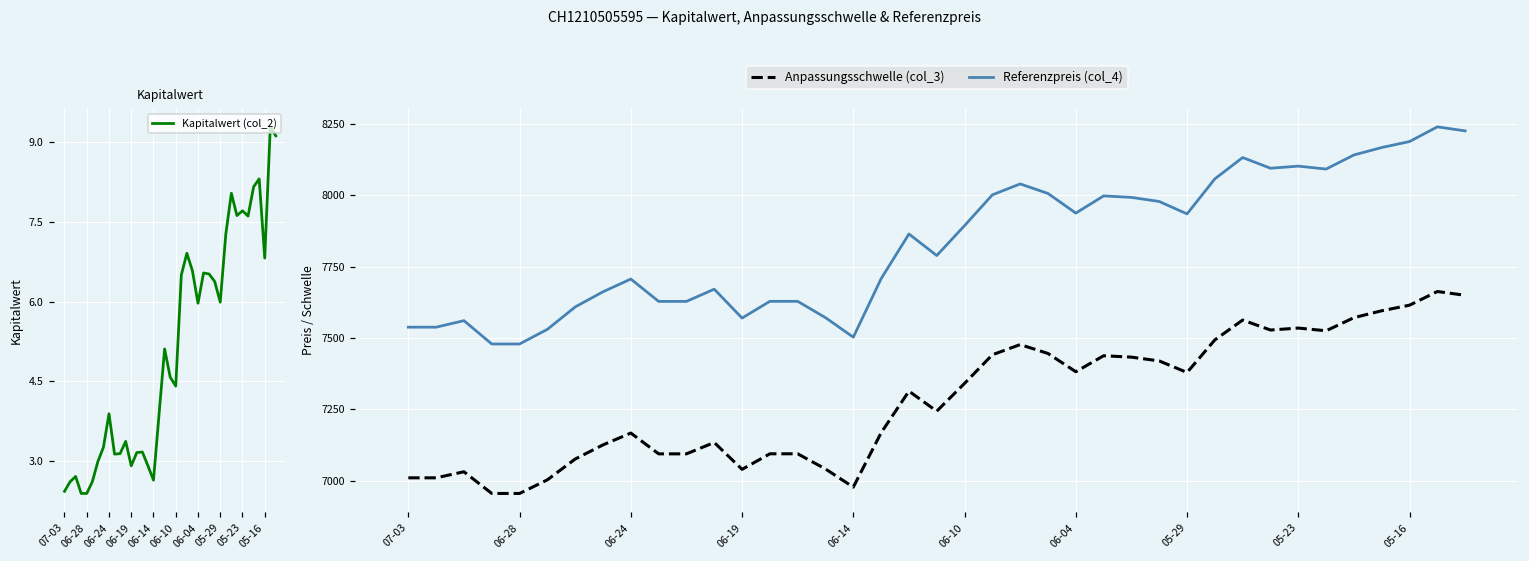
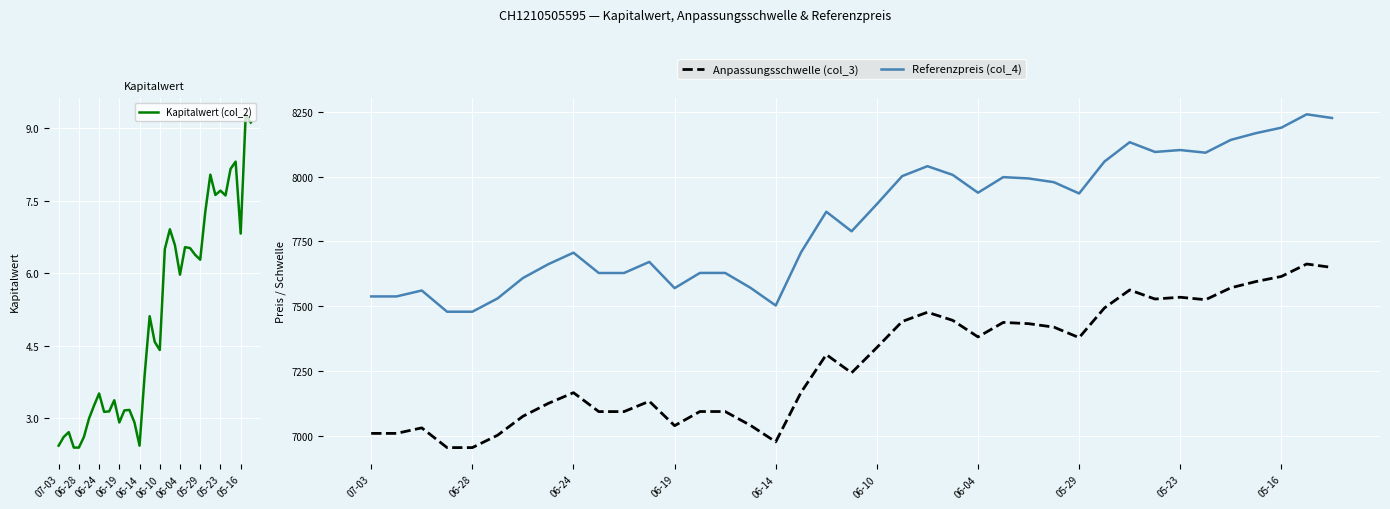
  {
    "Kapitalwert": {
      "07-03": 2.4,
      "06-28": 2.4,
-     "06-24": 3.9,
+     "06-24": 3.5,
      "06-19": 2.9,
-     "06-14": 2.6,
+     "06-14": 2.4,
      "06-10": 4.4,
      "06-04": 6.0,
-     "05-29": 6.0,
+     "05-29": 6.3,
      "05-23": 7.7,
      "05-16": 6.8
    }
  }
